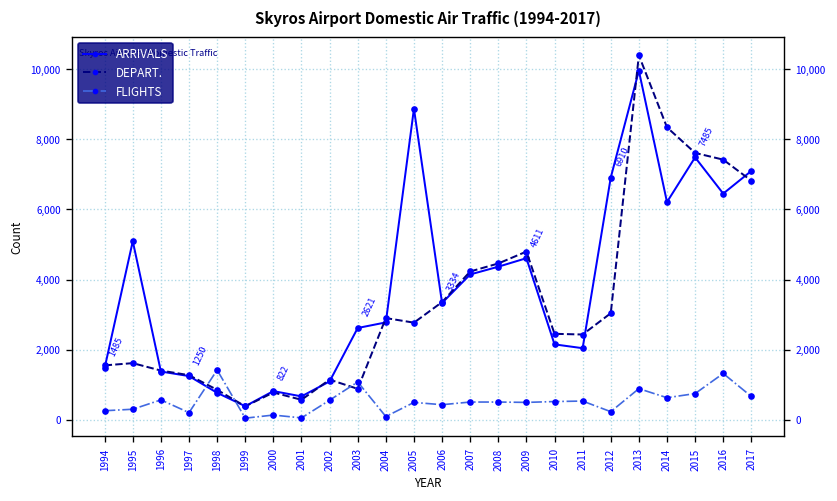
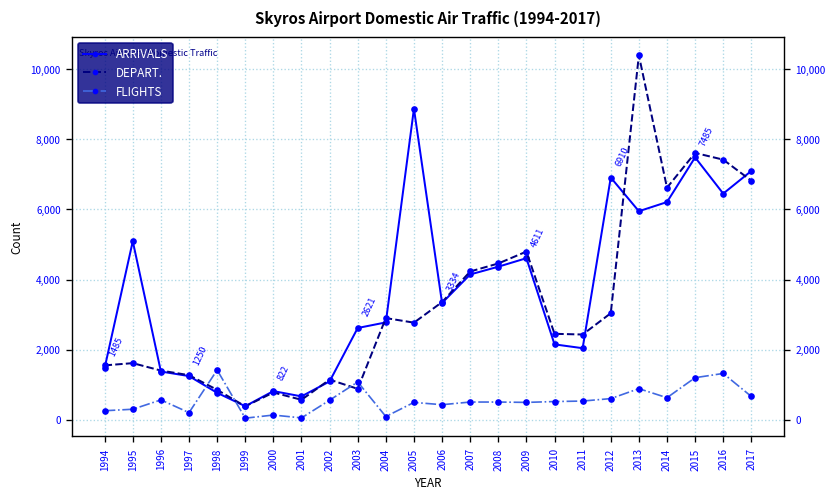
  {
    "ARRIVALS": {
      "1995": "5,100",
      "2001": "700",
      "2004": "2,800",
      "2005": "8,900",
      "2008": "4,400",
      "2010": "2,200",
      "2011": "2,000",
-     "2013": "10,000",
+     "2013": "6,000",
      "2014": "6,200",
      "2016": "6,500",
      "2017": "7,100"
    },
    "DEPART.": {
      "1995": "1,600",
      "2001": "600",
      "2003": "900",
      "2005": "2,800",
      "2008": "4,500",
      "2010": "2,500",
      "2011": "2,400",
      "2012": "3,000",
      "2013": "10,400",
-     "2014": "8,300",
+     "2014": "6,600",
      "2016": "7,400",
      "2017": "6,800"
    },
    "FLIGHTS": {
      "1994": "300",
      "1995": "300",
      "1996": "600",
      "1997": "200",
      "1999": "100",
      "2000": "100",
      "2001": "100",
      "2002": "600",
      "2003": "1,100",
      "2004": "100",
      "2005": "500",
      "2006": "400",
      "2007": "500",
      "2008": "500",
      "2009": "500",
      "2010": "500",
      "2011": "500",
-     "2012": "200",
+     "2012": "600",
      "2013": "900",
      "2014": "600",
-     "2015": "800",
+     "2015": "1,200",
      "2016": "1,300",
      "2017": "700"
    }
  }
